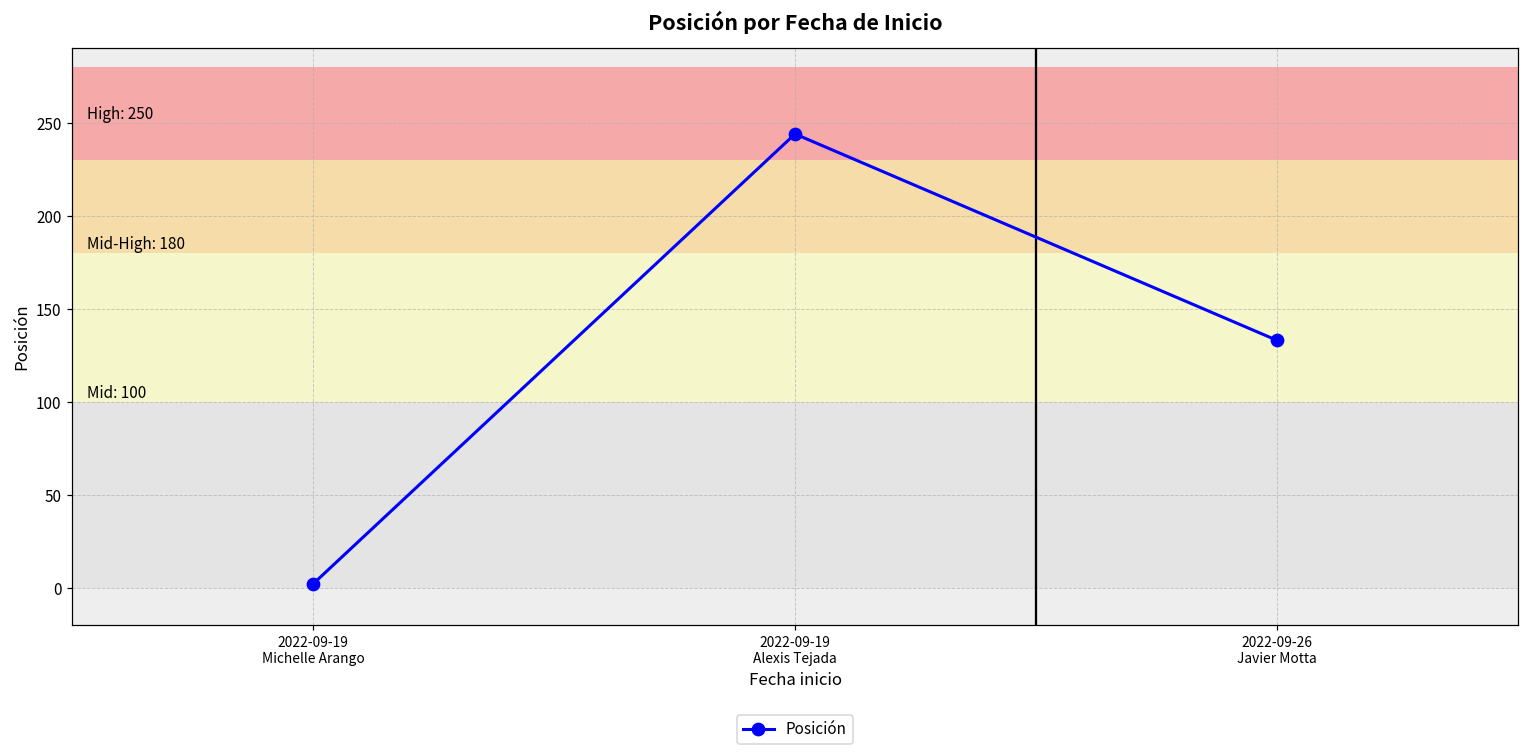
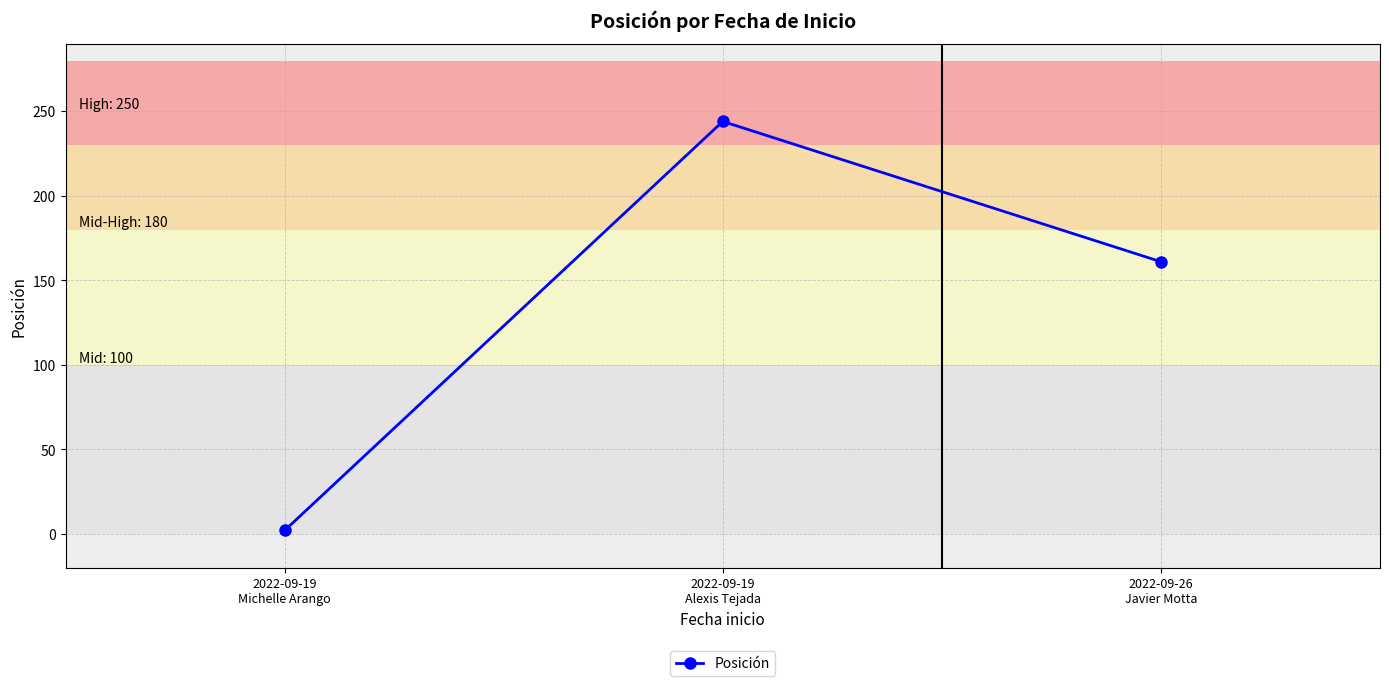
  {
    "2022-09-19 Michelle Arango": 2,
    "2022-09-19 Alexis Tejada": 244,
-   "2022-09-26 Javier Motta": 133
+   "2022-09-26 Javier Motta": 161
  }
